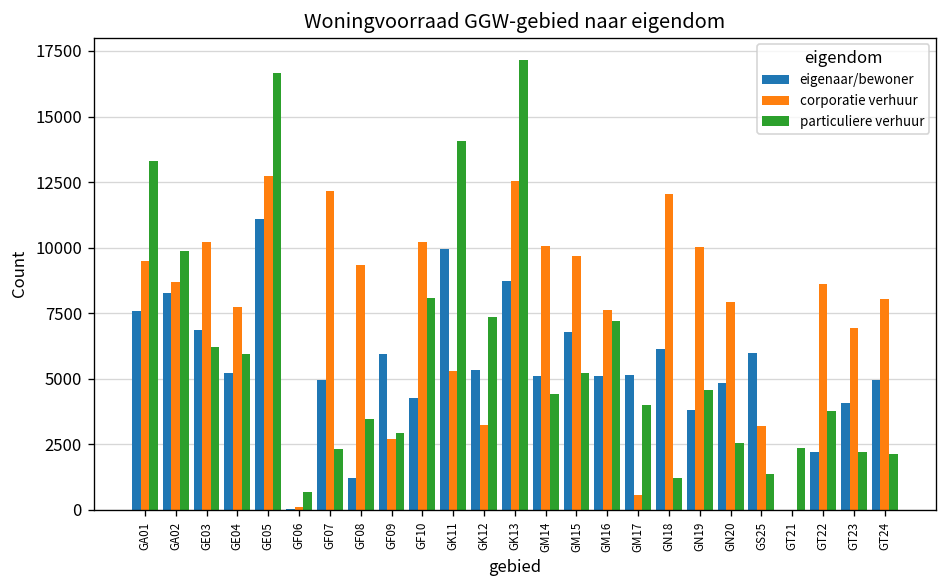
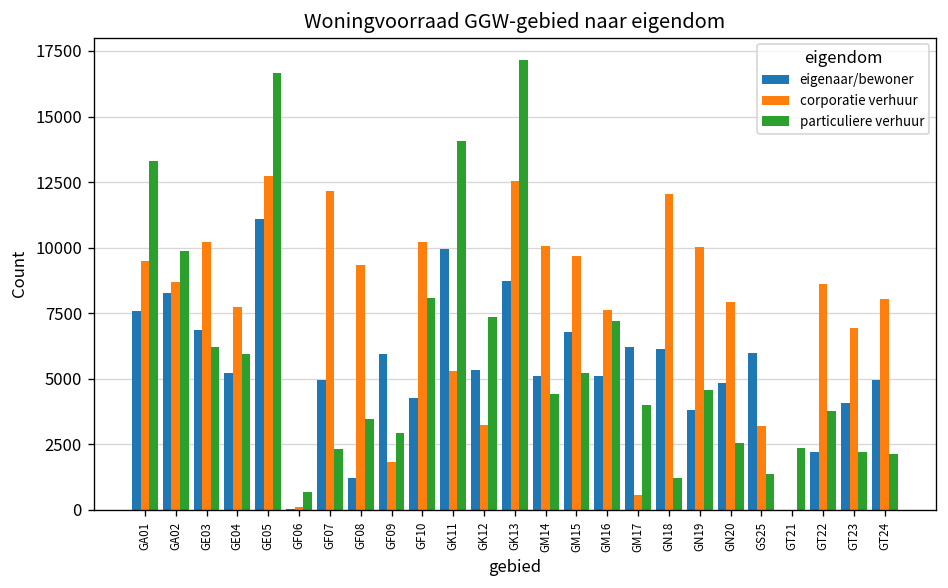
  {
    "eigenaar/bewoner": {
      "GA01": 7600,
      "GA02": 8300,
      "GE03": 6800,
      "GE04": 5200,
      "GE05": 11100,
      "GF07": 5000,
      "GF08": 1200,
      "GF09": 5900,
      "GF10": 4300,
      "GK11": 10000,
      "GK12": 5300,
      "GK13": 8700,
      "GM14": 5100,
      "GM15": 6800,
      "GM16": 5100,
-     "GM17": 5100,
+     "GM17": 6200,
      "GN18": 6100,
      "GN19": 3800,
      "GN20": 4800,
      "GS25": 6000,
      "GT22": 2200,
      "GT23": 4100,
      "GT24": 5000
    },
    "corporatie verhuur": {
      "GA01": 9500,
      "GA02": 8700,
      "GE03": 10200,
      "GE04": 7700,
      "GE05": 12700,
      "GF06": 100,
      "GF07": 12200,
      "GF08": 9400,
-     "GF09": 2700,
+     "GF09": 1800,
      "GF10": 10200,
      "GK11": 5300,
      "GK12": 3200,
      "GK13": 12500,
      "GM14": 10100,
      "GM15": 9700,
      "GM16": 7600,
      "GM17": 600,
      "GN18": 12100,
      "GN19": 10000,
      "GN20": 7900,
      "GS25": 3200,
      "GT21": 0,
      "GT22": 8600,
      "GT23": 6900,
      "GT24": 8000
    },
    "particuliere verhuur": {
      "GA01": 13300,
      "GA02": 9900,
      "GE03": 6200,
      "GE04": 5900,
      "GE05": 16700,
      "GF06": 700,
      "GF07": 2300,
      "GF08": 3500,
      "GF09": 2900,
      "GF10": 8100,
      "GK11": 14100,
      "GK12": 7400,
      "GK13": 17200,
      "GM14": 4400,
      "GM15": 5200,
      "GM16": 7200,
      "GM17": 4000,
      "GN18": 1200,
      "GN19": 4600,
      "GN20": 2600,
      "GS25": 1400,
      "GT21": 2400,
      "GT22": 3800,
      "GT23": 2200,
      "GT24": 2100
    }
  }
